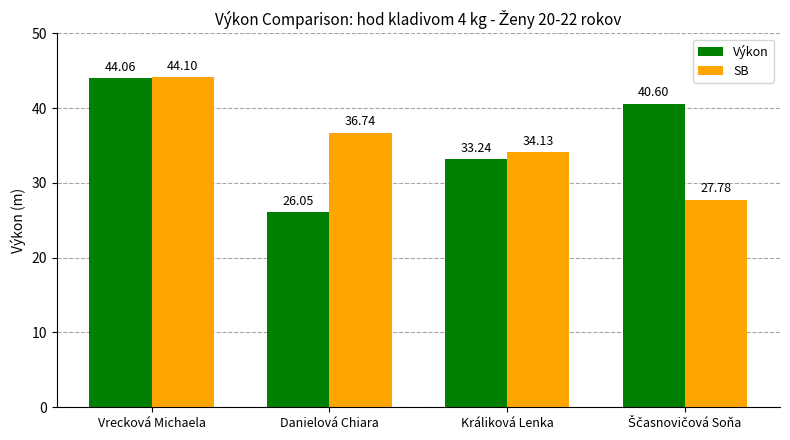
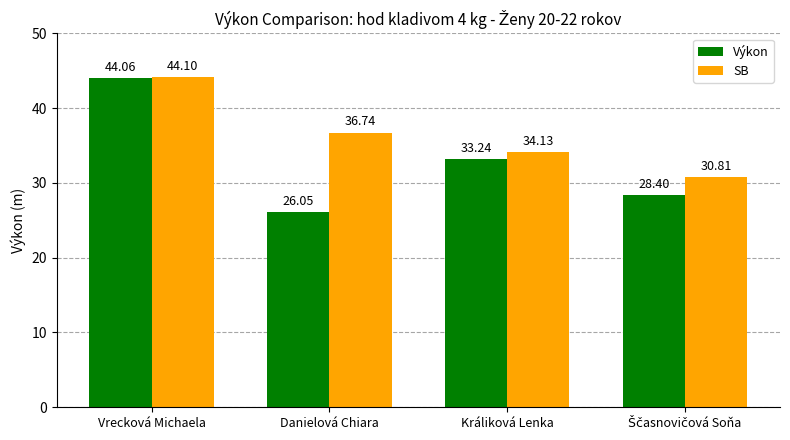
  {
    "Výkon": {
      "Vrecková Michaela": 44.06,
      "Danielová Chiara": 26.05,
      "Králiková Lenka": 33.24,
-     "Ščasnovičová Soňa": 40.60
+     "Ščasnovičová Soňa": 28.40
    },
    "SB": {
      "Vrecková Michaela": 44.10,
      "Danielová Chiara": 36.74,
      "Králiková Lenka": 34.13,
-     "Ščasnovičová Soňa": 27.78
+     "Ščasnovičová Soňa": 30.81
    }
  }
